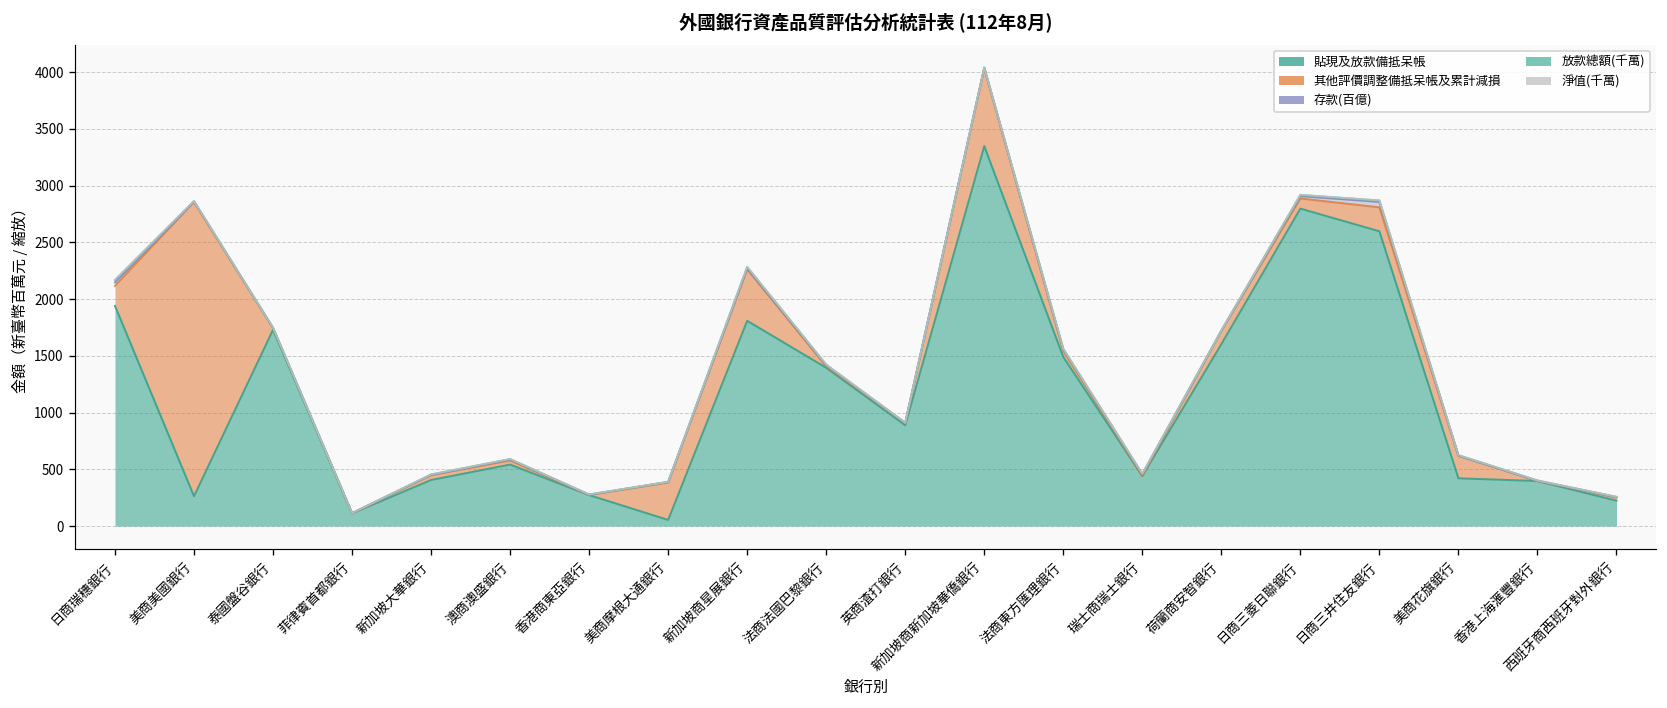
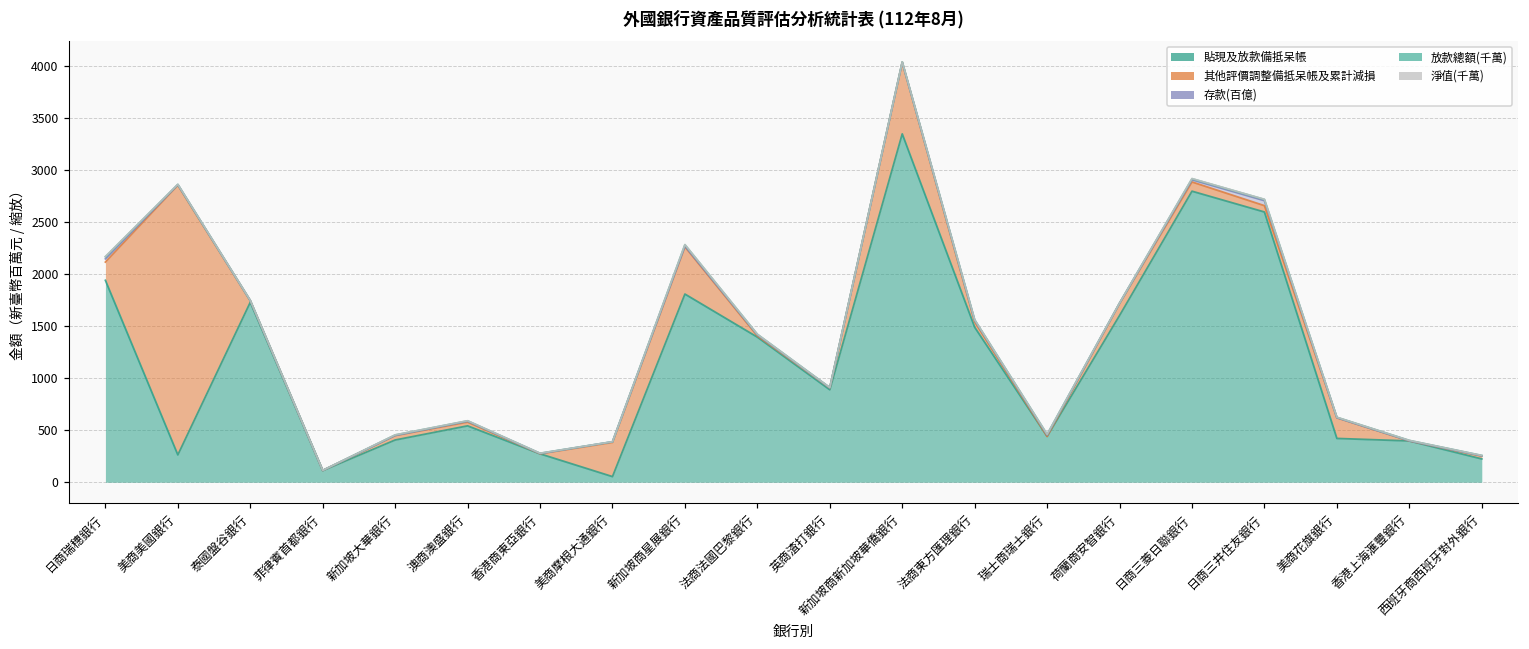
  {
    "其他評價調整備抵呆帳及累計減損": {
      "日商瑞穗銀行": 200,
-     "日商三井住友銀行": 200
+     "日商三井住友銀行": 100
    }
  }
